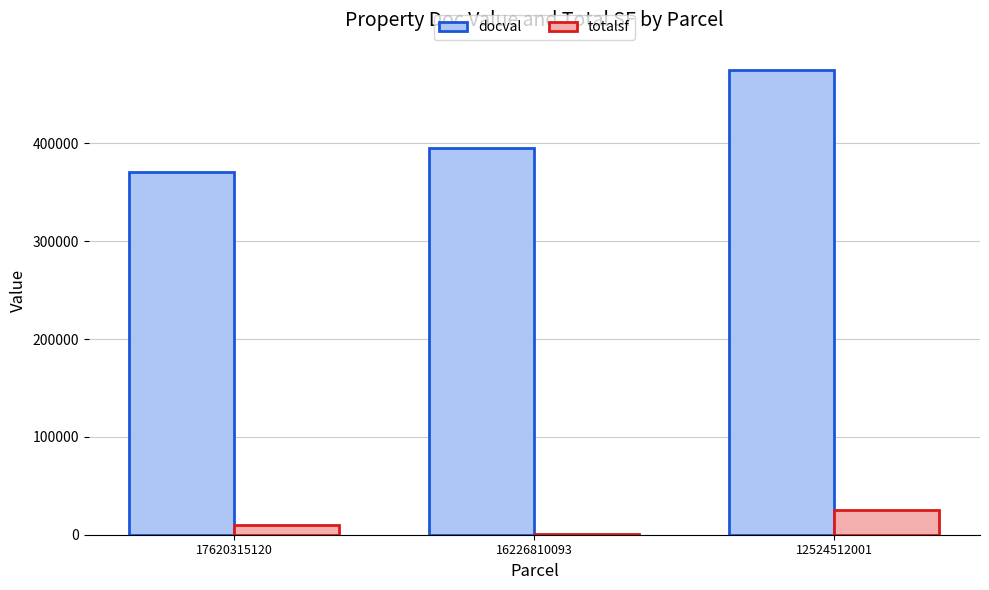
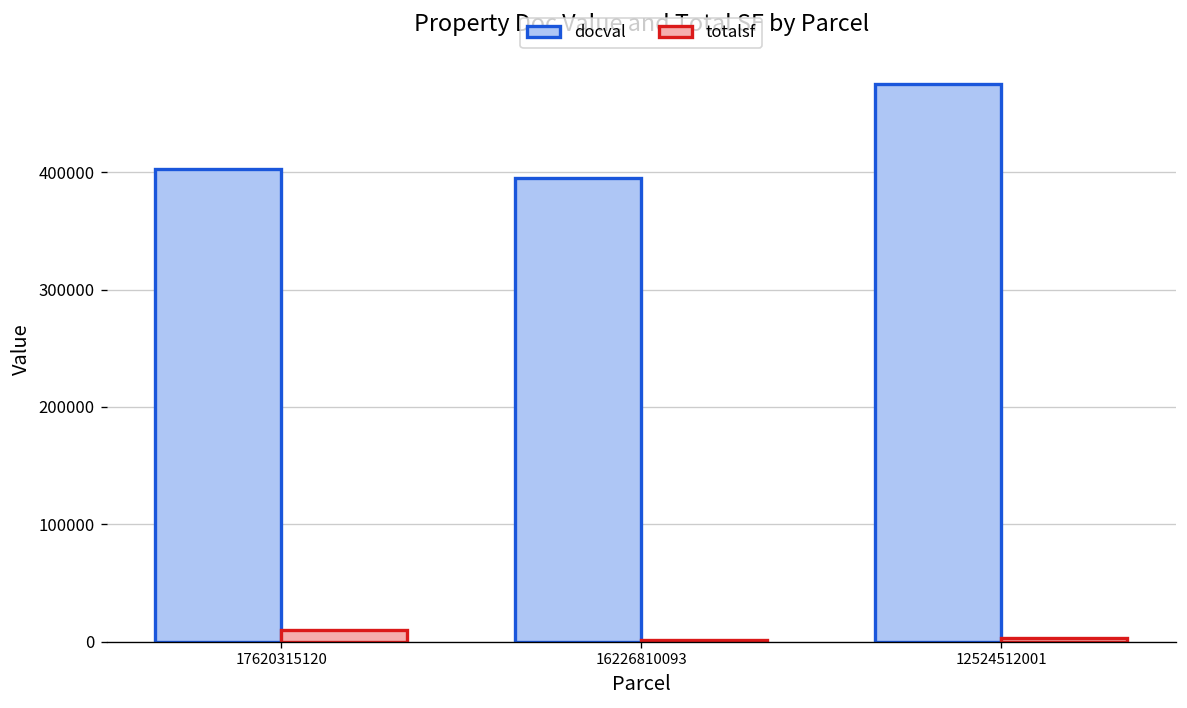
  {
    "docval": {
-     "17620315120": 370000,
+     "17620315120": 400000,
      "16226810093": 390000,
      "12524512001": 480000
    },
    "totalsf": {
      "17620315120": 10000,
-     "12524512001": 30000
+     "12524512001": 0
    }
  }
